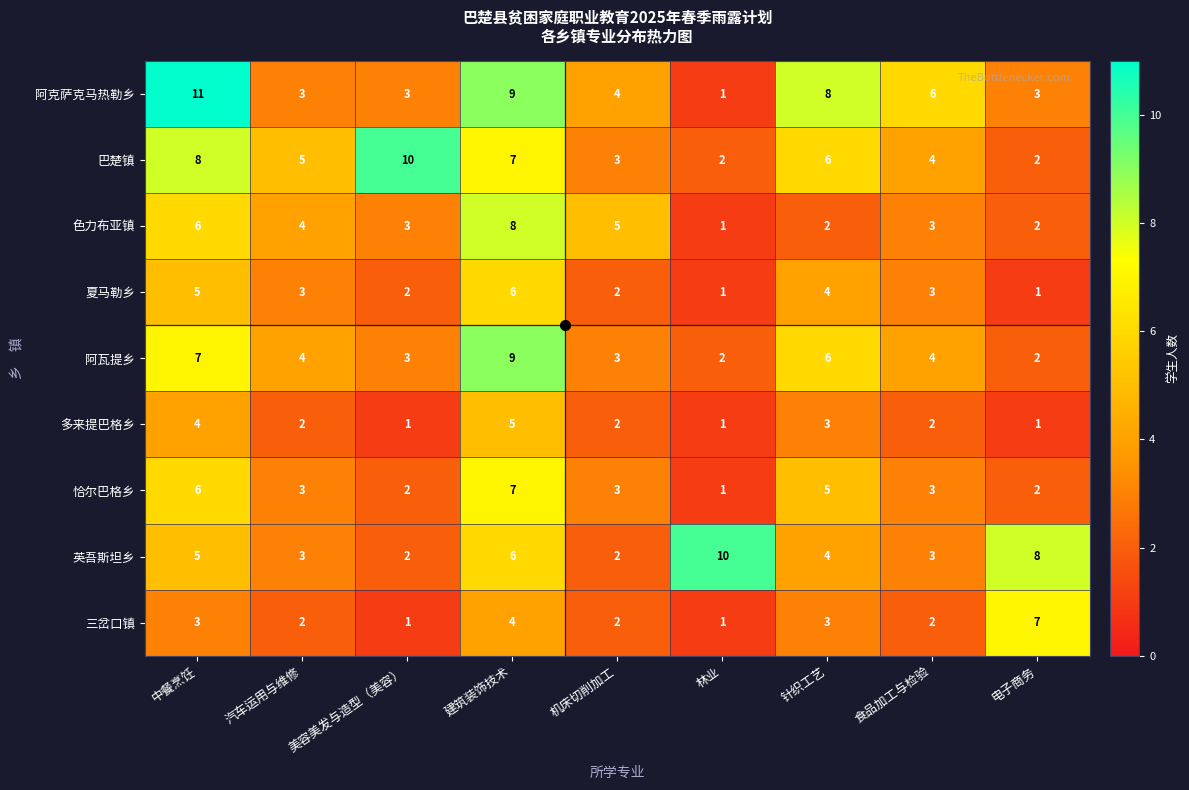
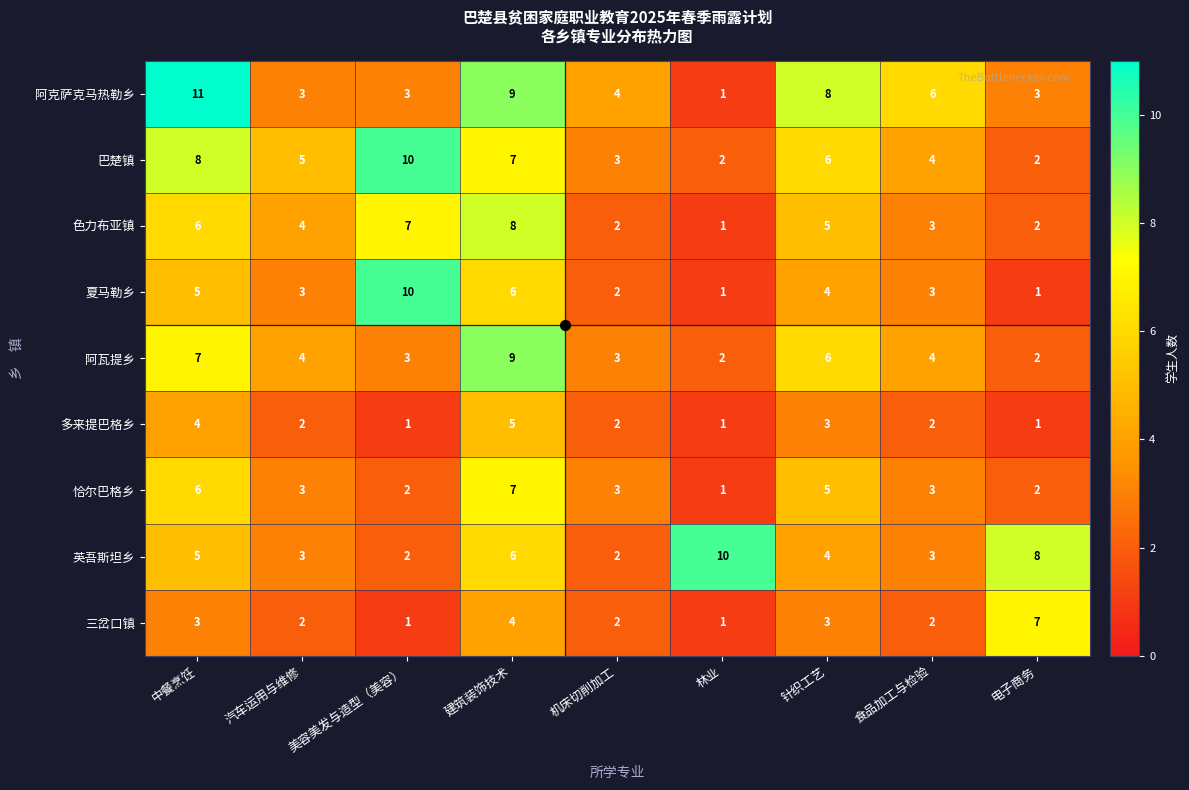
  {
    "阿克萨克马热勒乡": {
      "中餐烹饪": 11,
      "汽车运用与维修": 3,
      "美容美发与造型（美容）": 3,
      "建筑装饰技术": 9,
      "机床切削加工": 4,
      "林业": 1,
      "针织工艺": 8,
      "食品加工与检验": 6
    },
    "巴楚镇": {
      "中餐烹饪": 8,
      "汽车运用与维修": 5,
      "美容美发与造型（美容）": 10,
      "建筑装饰技术": 7,
      "机床切削加工": 3,
      "林业": 2,
      "针织工艺": 6,
      "食品加工与检验": 4,
      "电子商务": 2
    },
    "色力布亚镇": {
      "中餐烹饪": 6,
      "汽车运用与维修": 4,
-     "美容美发与造型（美容）": 3,
+     "美容美发与造型（美容）": 7,
      "建筑装饰技术": 8,
-     "机床切削加工": 5,
+     "机床切削加工": 2,
      "林业": 1,
-     "针织工艺": 2,
+     "针织工艺": 5,
      "食品加工与检验": 3,
      "电子商务": 2
    },
    "夏马勒乡": {
      "中餐烹饪": 5,
      "汽车运用与维修": 3,
-     "美容美发与造型（美容）": 2,
+     "美容美发与造型（美容）": 10,
      "建筑装饰技术": 6,
      "机床切削加工": 2,
      "林业": 1,
      "针织工艺": 4,
      "食品加工与检验": 3,
      "电子商务": 1
    },
    "阿瓦提乡": {
      "中餐烹饪": 7,
      "汽车运用与维修": 4,
      "美容美发与造型（美容）": 3,
      "建筑装饰技术": 9,
      "机床切削加工": 3,
      "林业": 2,
      "针织工艺": 6,
      "食品加工与检验": 4,
      "电子商务": 2
    },
    "多来提巴格乡": {
      "中餐烹饪": 4,
      "汽车运用与维修": 2,
      "美容美发与造型（美容）": 1,
      "建筑装饰技术": 5,
      "机床切削加工": 2,
      "林业": 1,
      "针织工艺": 3,
      "食品加工与检验": 2,
      "电子商务": 1
    },
    "恰尔巴格乡": {
      "中餐烹饪": 6,
      "汽车运用与维修": 3,
      "美容美发与造型（美容）": 2,
      "建筑装饰技术": 7,
      "机床切削加工": 3,
      "林业": 1,
      "针织工艺": 5,
      "食品加工与检验": 3,
      "电子商务": 2
    },
    "英吾斯坦乡": {
      "中餐烹饪": 5,
      "汽车运用与维修": 3,
      "美容美发与造型（美容）": 2,
      "建筑装饰技术": 6,
      "机床切削加工": 2,
      "林业": 10,
      "针织工艺": 4,
      "食品加工与检验": 3,
      "电子商务": 8
    },
    "三岔口镇": {
      "中餐烹饪": 3,
      "汽车运用与维修": 2,
      "美容美发与造型（美容）": 1,
      "建筑装饰技术": 4,
      "机床切削加工": 2,
      "林业": 1,
      "针织工艺": 3,
      "食品加工与检验": 2,
      "电子商务": 7
    }
  }
